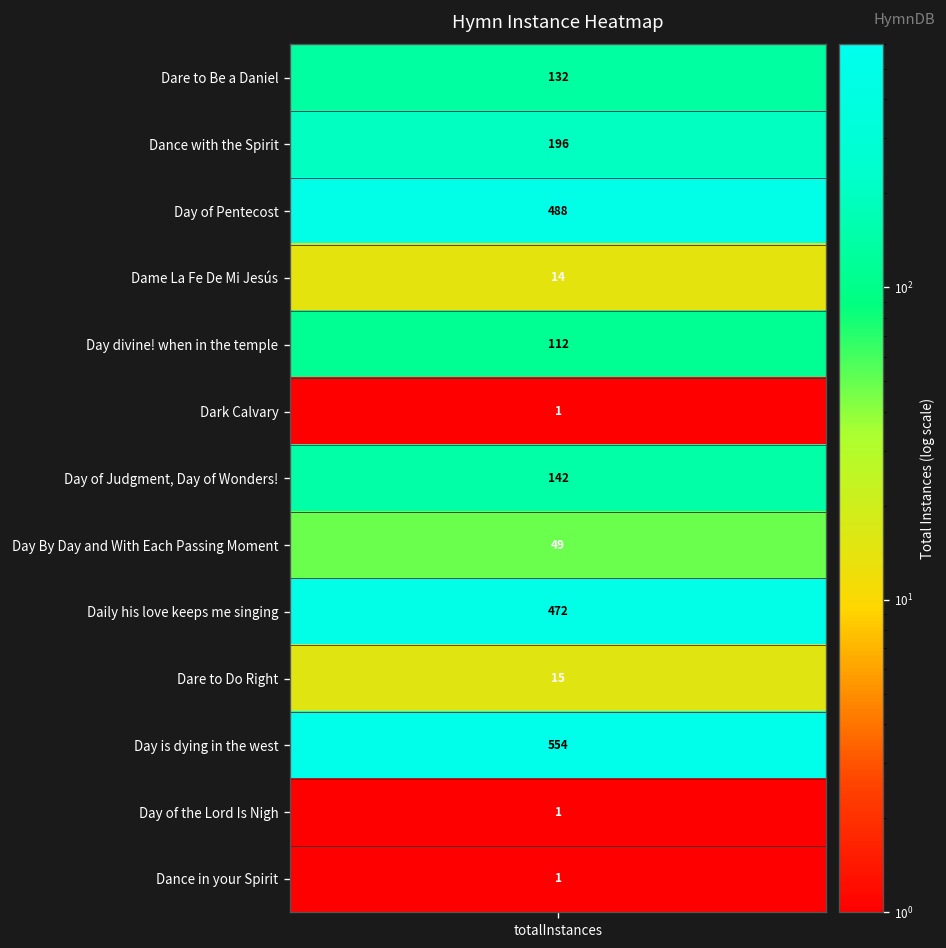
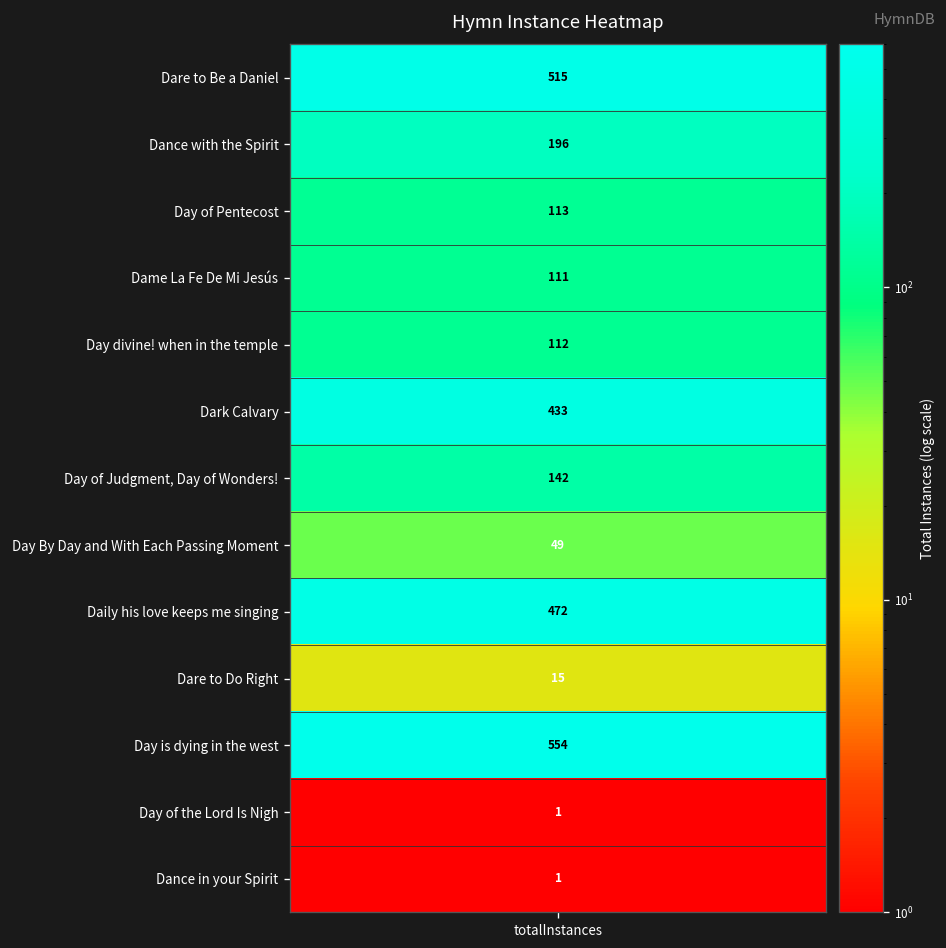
  {
    "Dare to Be a Daniel": {
-     "totalInstances": 132
+     "totalInstances": 515
    },
    "Dance with the Spirit": {
      "totalInstances": 196
    },
    "Day of Pentecost": {
-     "totalInstances": 488
+     "totalInstances": 113
    },
    "Dame La Fe De Mi Jesús": {
-     "totalInstances": 14
+     "totalInstances": 111
    },
    "Day divine! when in the temple": {
      "totalInstances": 112
    },
    "Dark Calvary": {
-     "totalInstances": 1
+     "totalInstances": 433
    },
    "Day of Judgment, Day of Wonders!": {
      "totalInstances": 142
    },
    "Day By Day and With Each Passing Moment": {
      "totalInstances": 49
    },
    "Daily his love keeps me singing": {
      "totalInstances": 472
    },
    "Dare to Do Right": {
      "totalInstances": 15
    },
    "Day is dying in the west": {
      "totalInstances": 554
    },
    "Day of the Lord Is Nigh": {
      "totalInstances": 1
    },
    "Dance in your Spirit": {
      "totalInstances": 1
    }
  }
